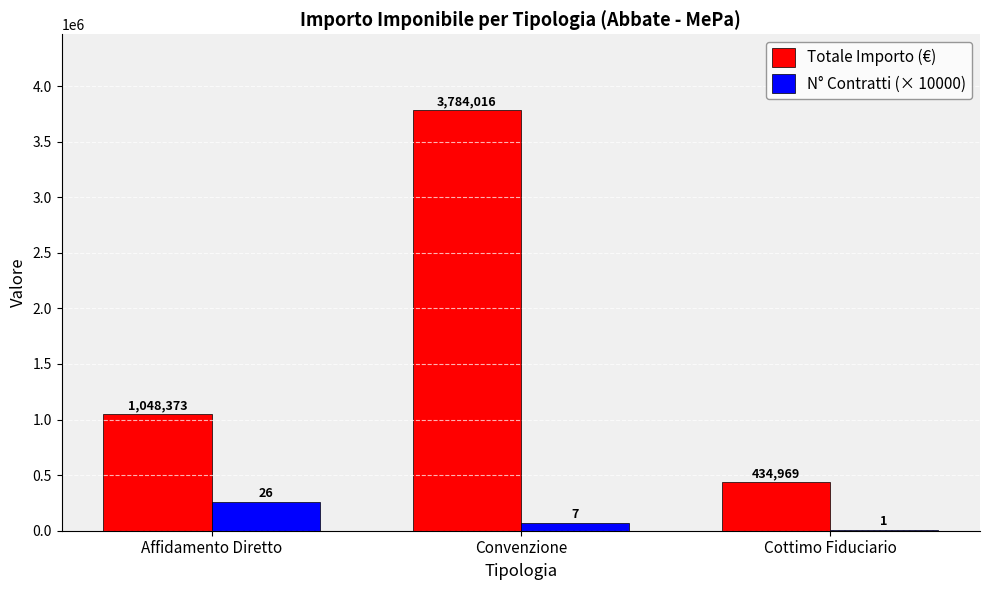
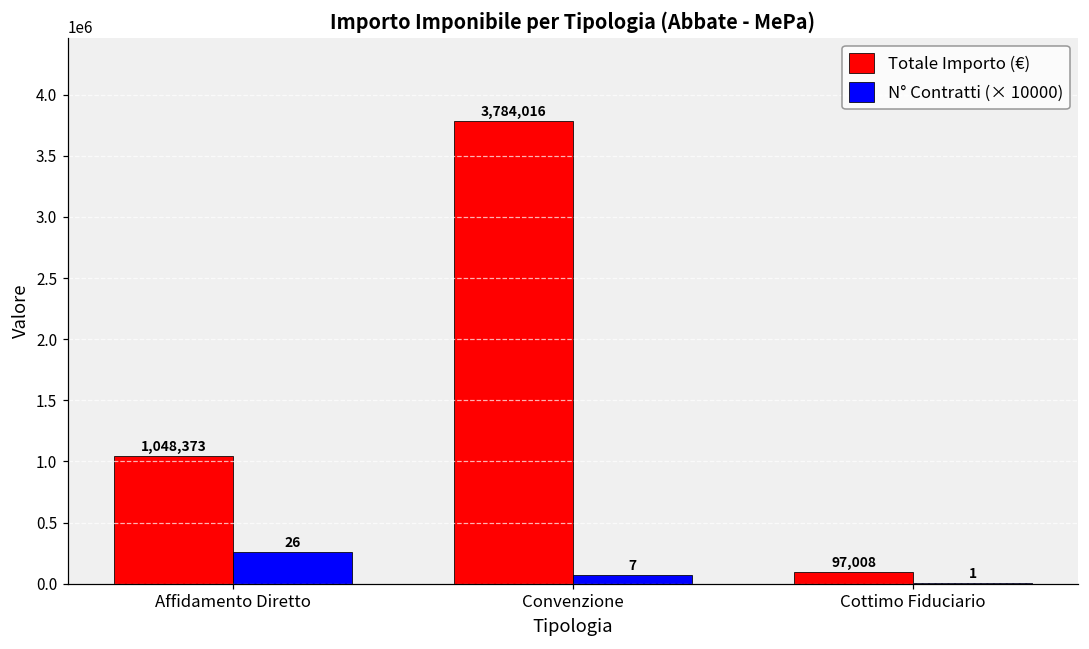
  {
    "Totale Importo (€)": {
      "Affidamento Diretto": "1,048,373",
      "Convenzione": "3,784,016",
-     "Cottimo Fiduciario": "434,969"
+     "Cottimo Fiduciario": "97,008"
    }
  }
